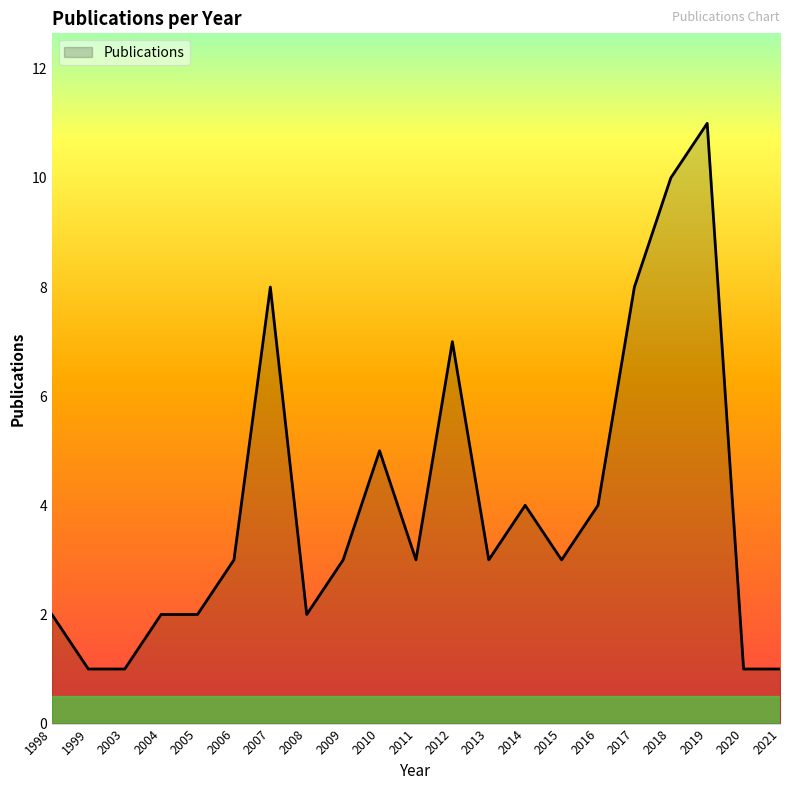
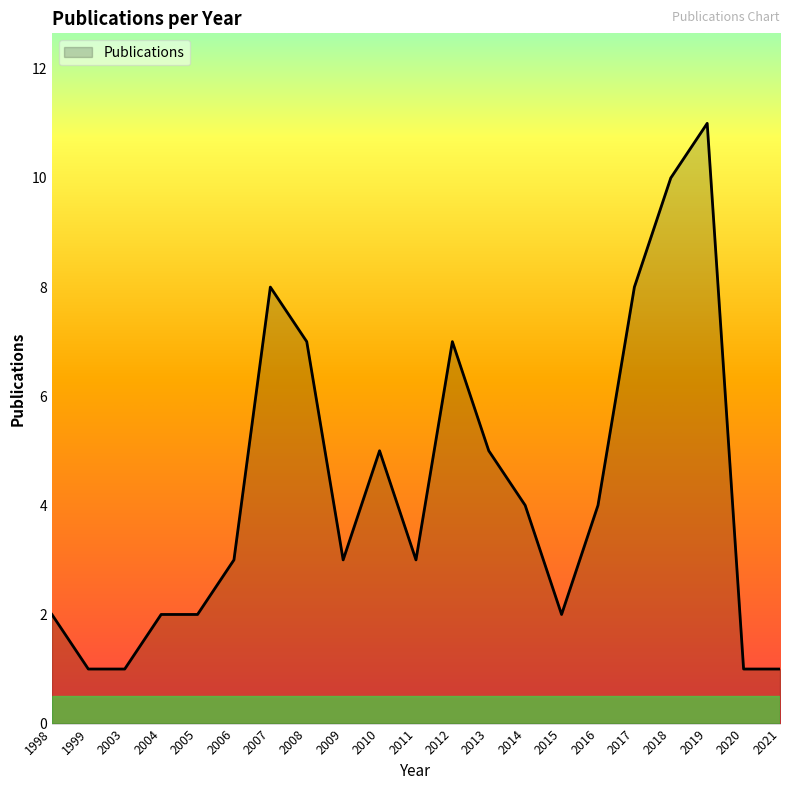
  {
    "1998": 2,
    "1999": 1,
    "2003": 1,
    "2004": 2,
    "2005": 2,
    "2006": 3,
    "2007": 8,
-   "2008": 2,
+   "2008": 7,
    "2009": 3,
    "2010": 5,
    "2011": 3,
    "2012": 7,
-   "2013": 3,
+   "2013": 5,
    "2014": 4,
-   "2015": 3,
+   "2015": 2,
    "2016": 4,
    "2017": 8,
    "2018": 10,
    "2019": 11,
    "2020": 1,
    "2021": 1
  }
